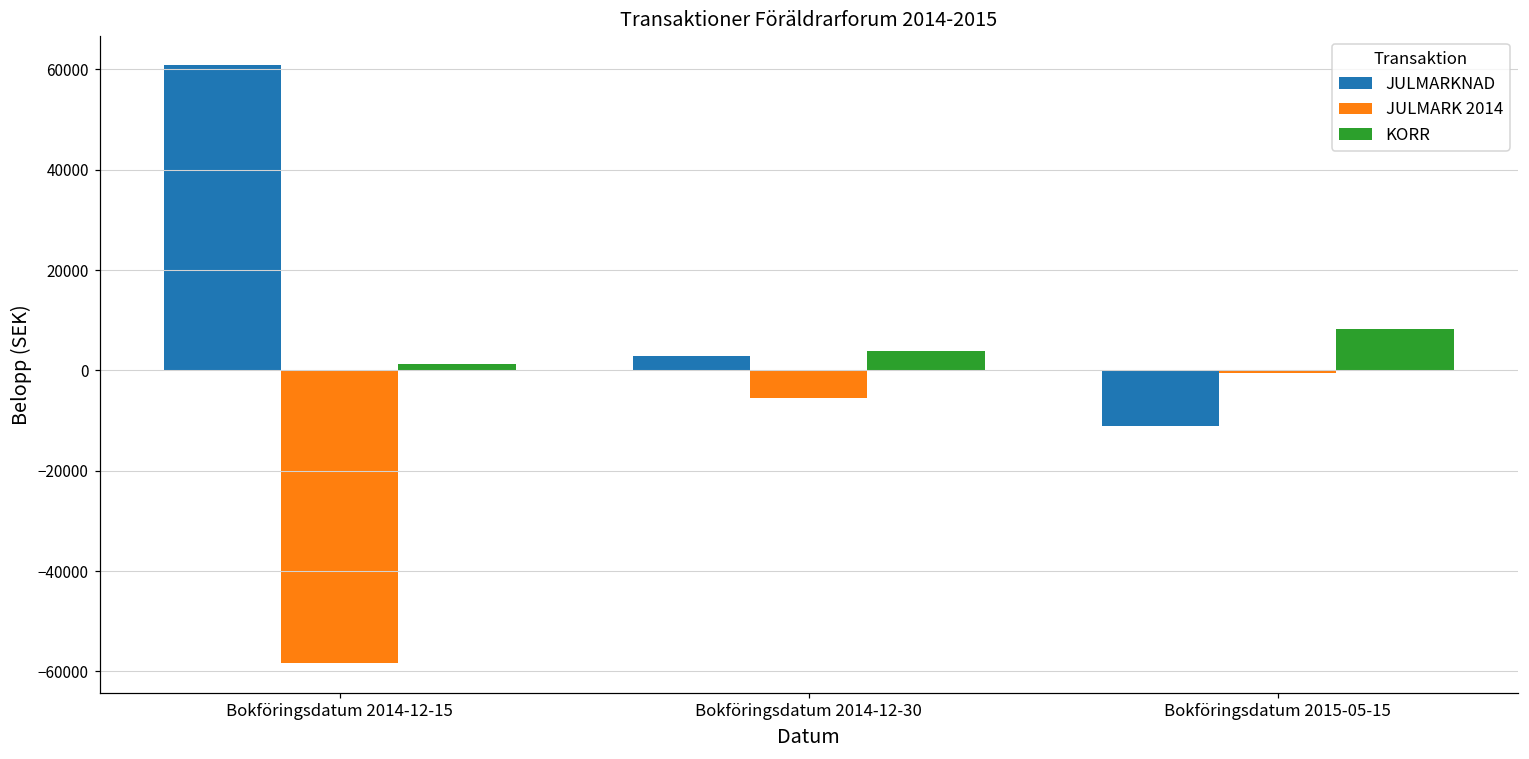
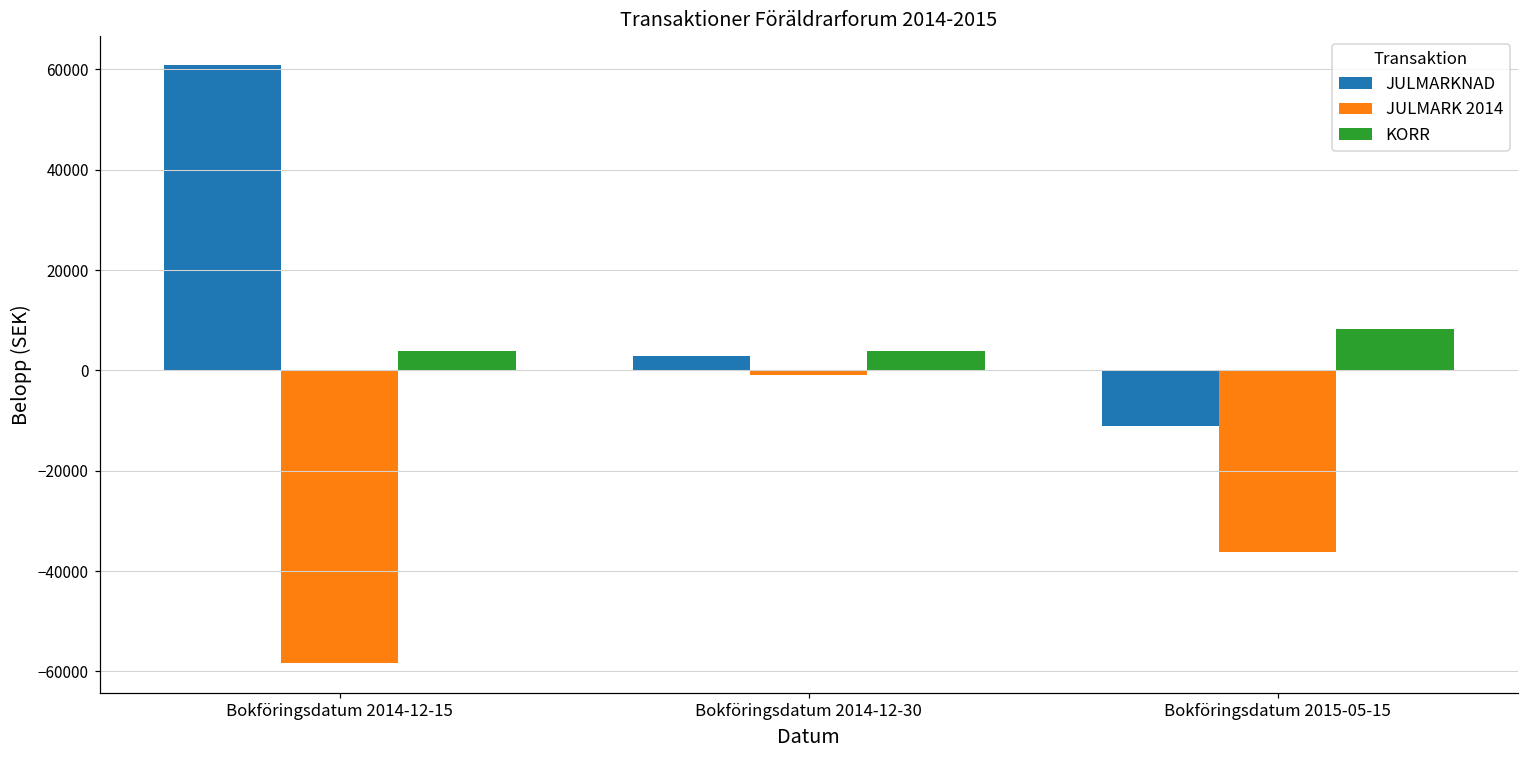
  {
    "JULMARKNAD": {
      "Bokföringsdatum 2014-12-15": 61000,
      "Bokföringsdatum 2014-12-30": 3000,
      "Bokföringsdatum 2015-05-15": -11000
    },
    "JULMARK 2014": {
      "Bokföringsdatum 2014-12-15": -58000,
-     "Bokföringsdatum 2014-12-30": -5000,
-     "Bokföringsdatum 2015-05-15": -1000
+     "Bokföringsdatum 2014-12-30": -1000,
+     "Bokföringsdatum 2015-05-15": -36000
    },
    "KORR": {
-     "Bokföringsdatum 2014-12-15": 1000,
+     "Bokföringsdatum 2014-12-15": 4000,
      "Bokföringsdatum 2014-12-30": 4000,
      "Bokföringsdatum 2015-05-15": 8000
    }
  }
